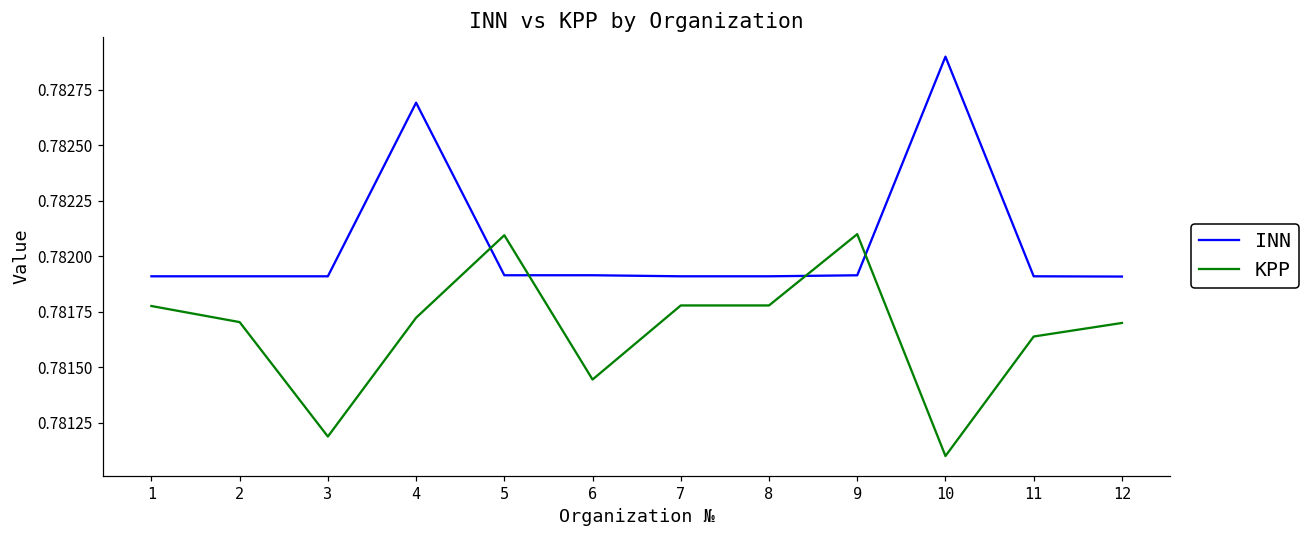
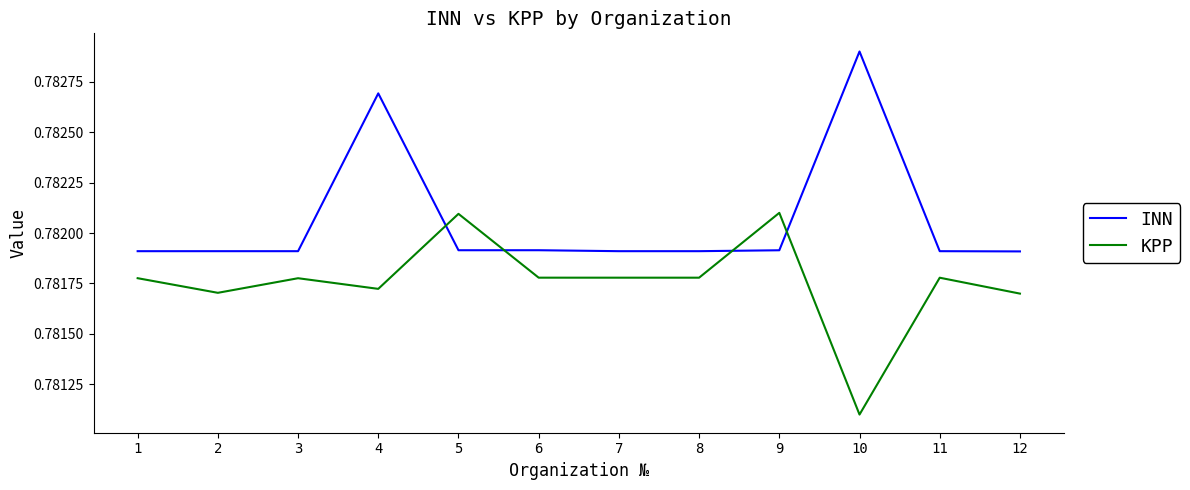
  {
    "INN": {
      "1": 0.78191,
      "2": 0.78191,
      "3": 0.78191,
      "4": 0.78269,
      "5": 0.78191,
      "6": 0.78191,
      "7": 0.78191,
      "8": 0.78191,
      "9": 0.78191,
      "10": 0.78290,
      "11": 0.78191,
      "12": 0.78191
    },
    "KPP": {
      "1": 0.78178,
      "2": 0.78170,
-     "3": 0.78119,
+     "3": 0.78178,
      "4": 0.78172,
      "5": 0.78210,
-     "6": 0.78144,
+     "6": 0.78178,
      "7": 0.78178,
      "8": 0.78178,
      "9": 0.78210,
      "10": 0.78110,
-     "11": 0.78164,
+     "11": 0.78178,
      "12": 0.78170
    }
  }
